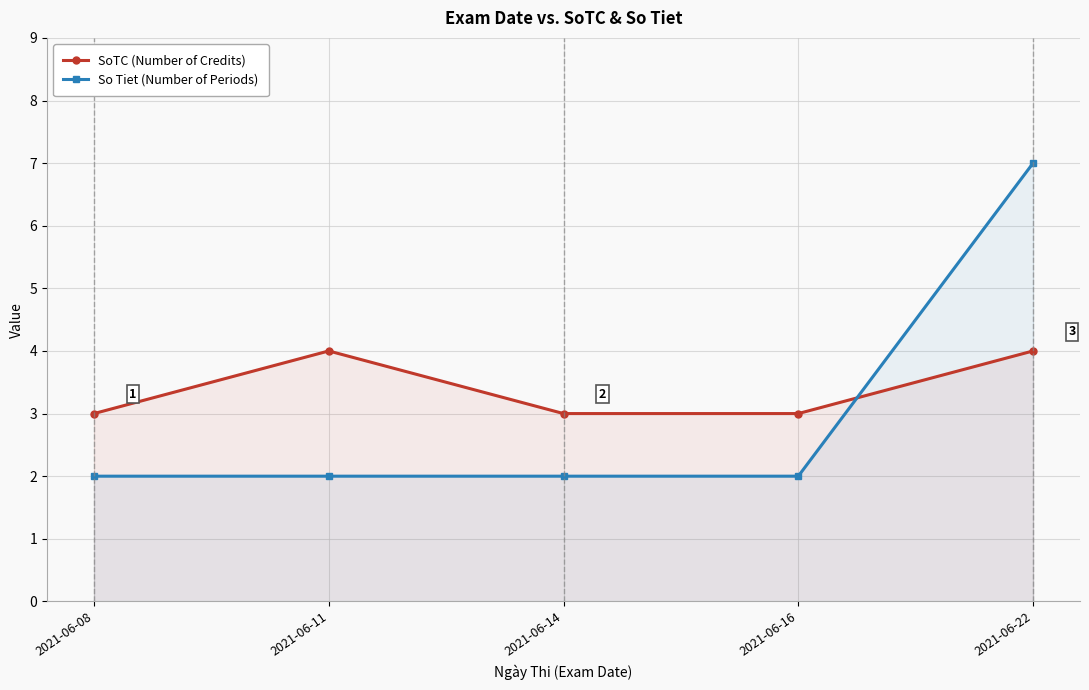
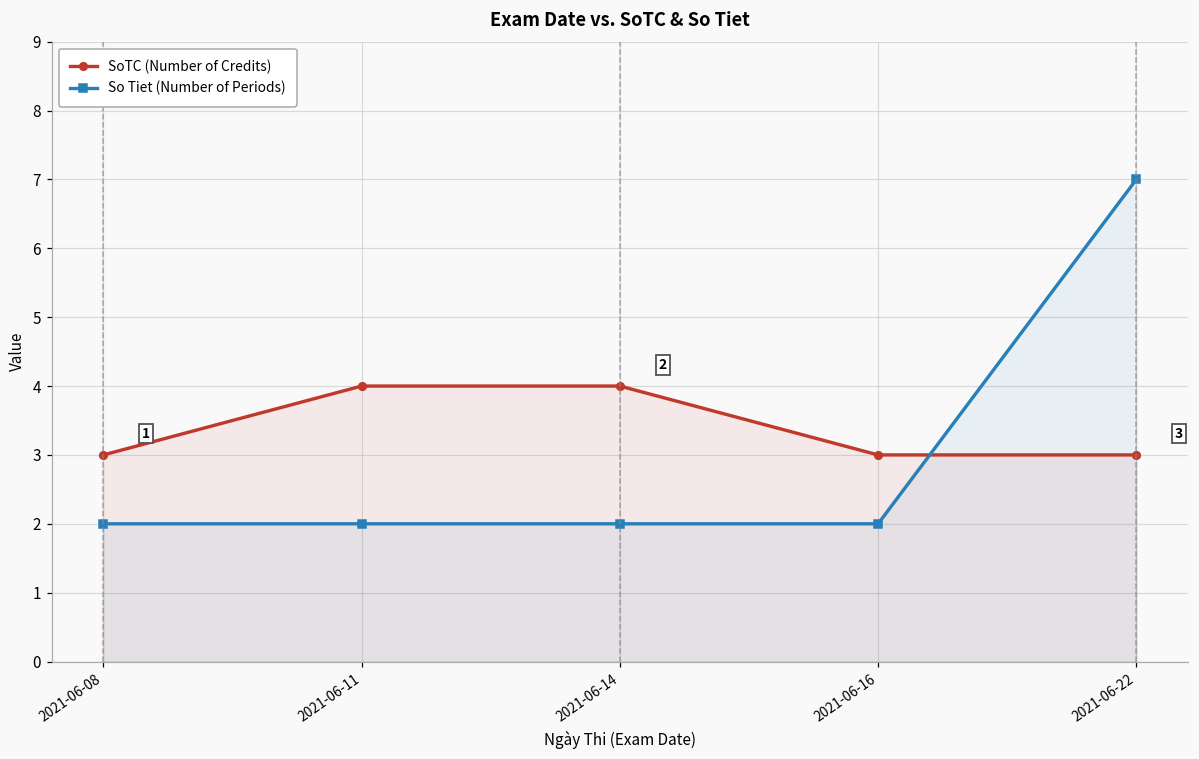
  {
    "SoTC (Number of Credits)": {
      "2021-06-08": 3,
      "2021-06-11": 4,
-     "2021-06-14": 3,
+     "2021-06-14": 4,
      "2021-06-16": 3,
-     "2021-06-22": 4
+     "2021-06-22": 3
    },
    "So Tiet (Number of Periods)": {
      "2021-06-08": 2,
      "2021-06-11": 2,
      "2021-06-14": 2,
      "2021-06-16": 2,
      "2021-06-22": 7
    }
  }
